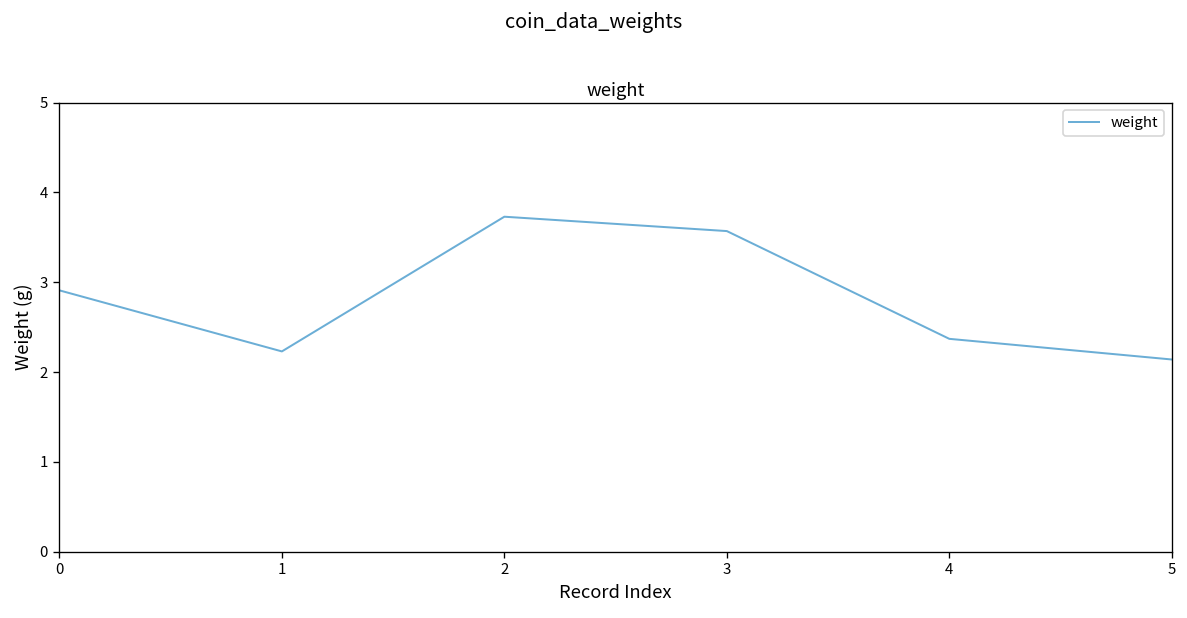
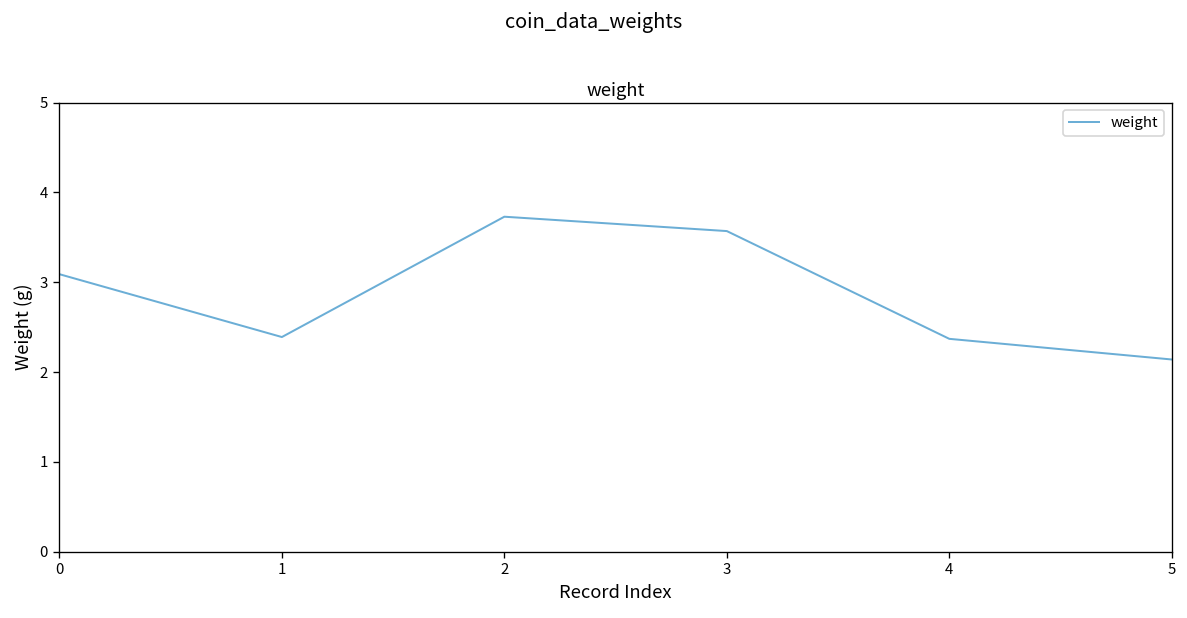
  {
-   "0": 2.9,
-   "1": 2.2,
+   "0": 3.1,
+   "1": 2.4,
    "2": 3.7,
    "3": 3.6,
    "4": 2.4,
    "5": 2.1
  }
